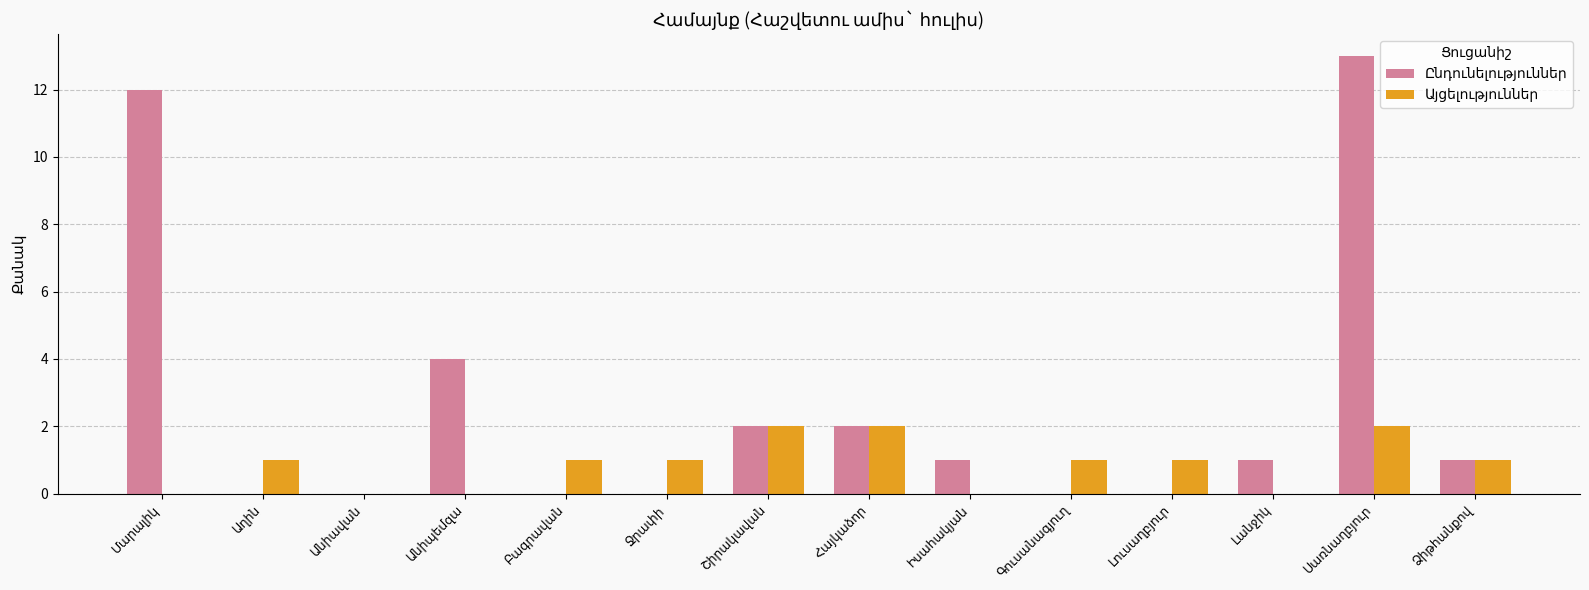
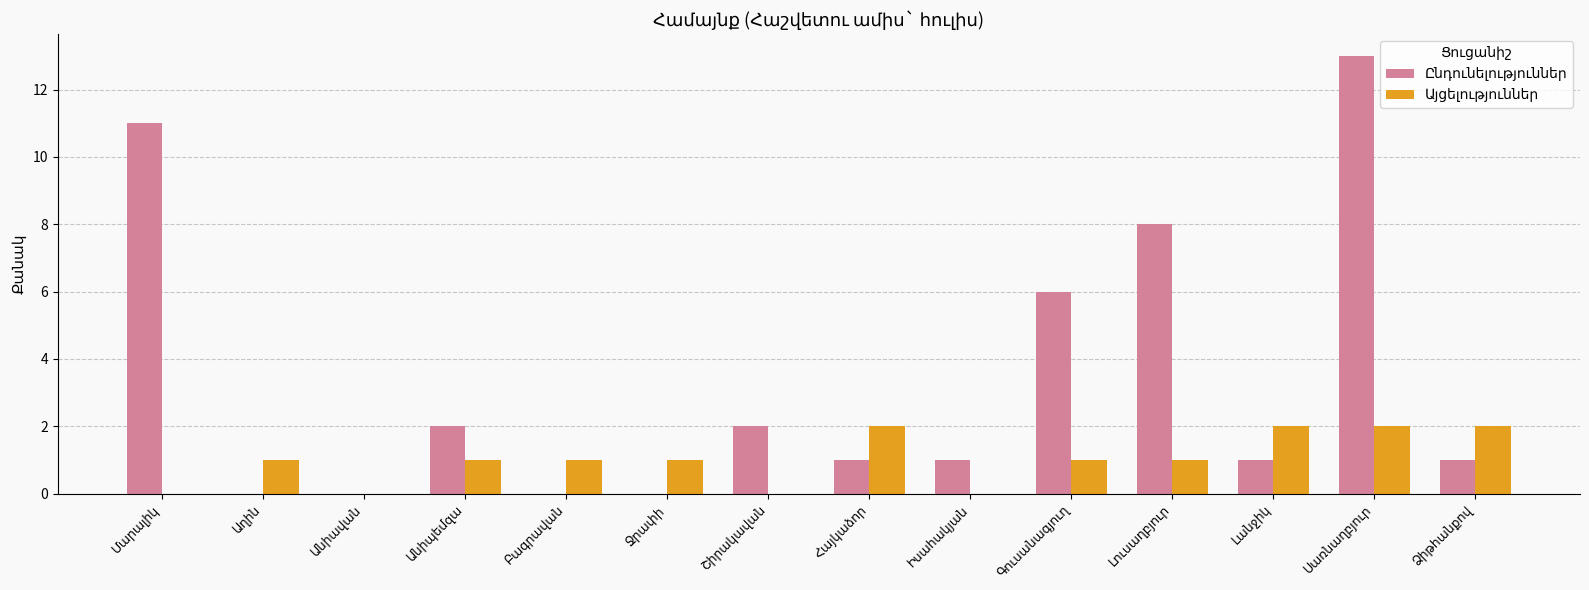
  {
    "Ընդունելություններ": {
-     "Մարալիկ": 12,
+     "Մարալիկ": 11,
      "Աղին": 0,
      "Անիավան": 0,
-     "Անիպեմզա": 4,
+     "Անիպեմզա": 2,
      "Բագրավան": 0,
      "Ջրափի": 0,
      "Շիրակավան": 2,
-     "Հայկաձոր": 2,
+     "Հայկաձոր": 1,
      "Իսահակյան": 1,
-     "Գուսանագյուղ": 0,
-     "Լուսաղբյուր": 0,
+     "Գուսանագյուղ": 6,
+     "Լուսաղբյուր": 8,
      "Լանջիկ": 1,
      "Սառնաղբյուր": 13,
      "Ձիթհանքով": 1
    },
    "Այցելություններ": {
      "Մարալիկ": 0,
      "Աղին": 1,
      "Անիավան": 0,
-     "Անիպեմզա": 0,
+     "Անիպեմզա": 1,
      "Բագրավան": 1,
      "Ջրափի": 1,
-     "Շիրակավան": 2,
+     "Շիրակավան": 0,
      "Հայկաձոր": 2,
      "Իսահակյան": 0,
      "Գուսանագյուղ": 1,
      "Լուսաղբյուր": 1,
-     "Լանջիկ": 0,
+     "Լանջիկ": 2,
      "Սառնաղբյուր": 2,
-     "Ձիթհանքով": 1
+     "Ձիթհանքով": 2
    }
  }
